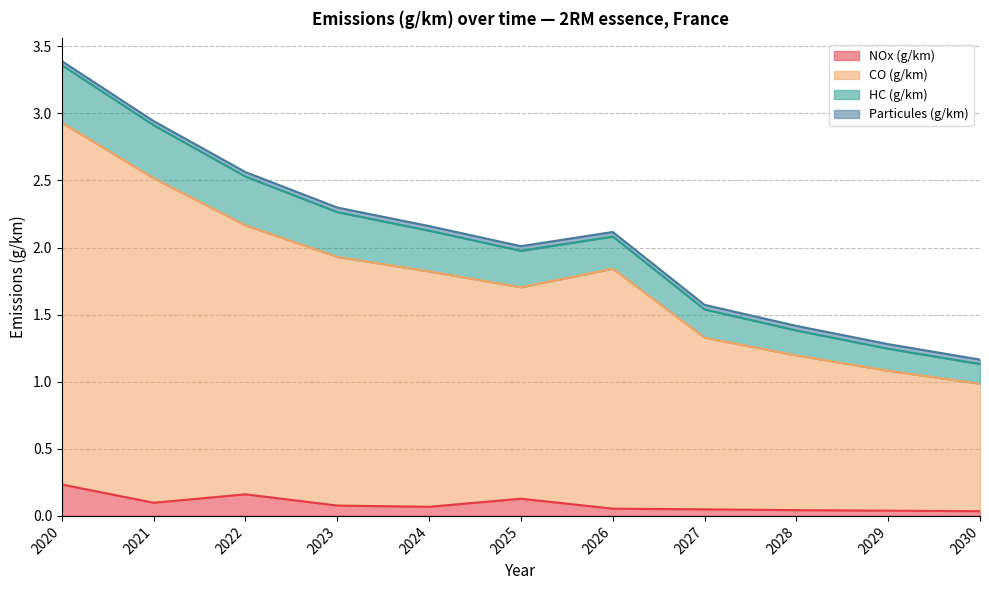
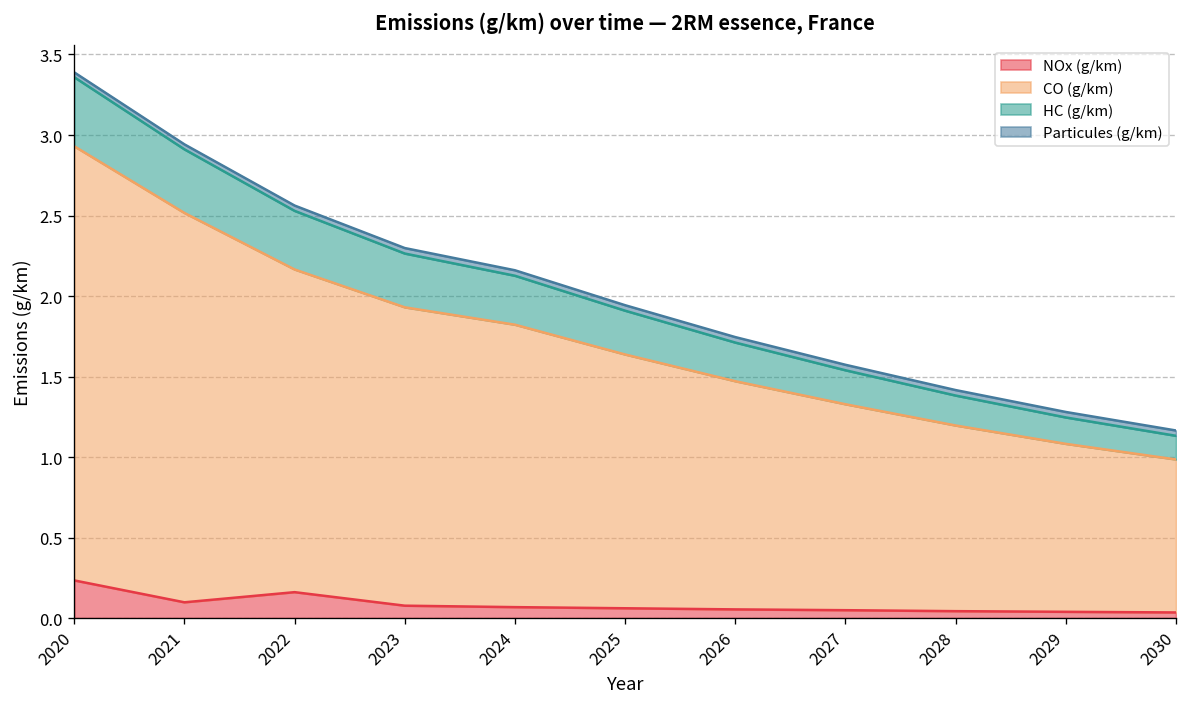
  {
    "NOx (g/km)": {
      "2020": 0.23,
      "2021": 0.10,
      "2022": 0.16,
      "2023": 0.08,
      "2024": 0.07,
-     "2025": 0.13,
+     "2025": 0.06,
      "2026": 0.05,
      "2027": 0.05,
      "2028": 0.04,
      "2029": 0.04,
      "2030": 0.04
    },
    "CO (g/km)": {
      "2020": 2.70,
      "2021": 2.42,
      "2022": 2.00,
      "2023": 1.85,
      "2024": 1.75,
      "2025": 1.58,
-     "2026": 1.79,
+     "2026": 1.42,
      "2027": 1.28,
      "2028": 1.15,
      "2029": 1.04,
      "2030": 0.95
    }
  }
